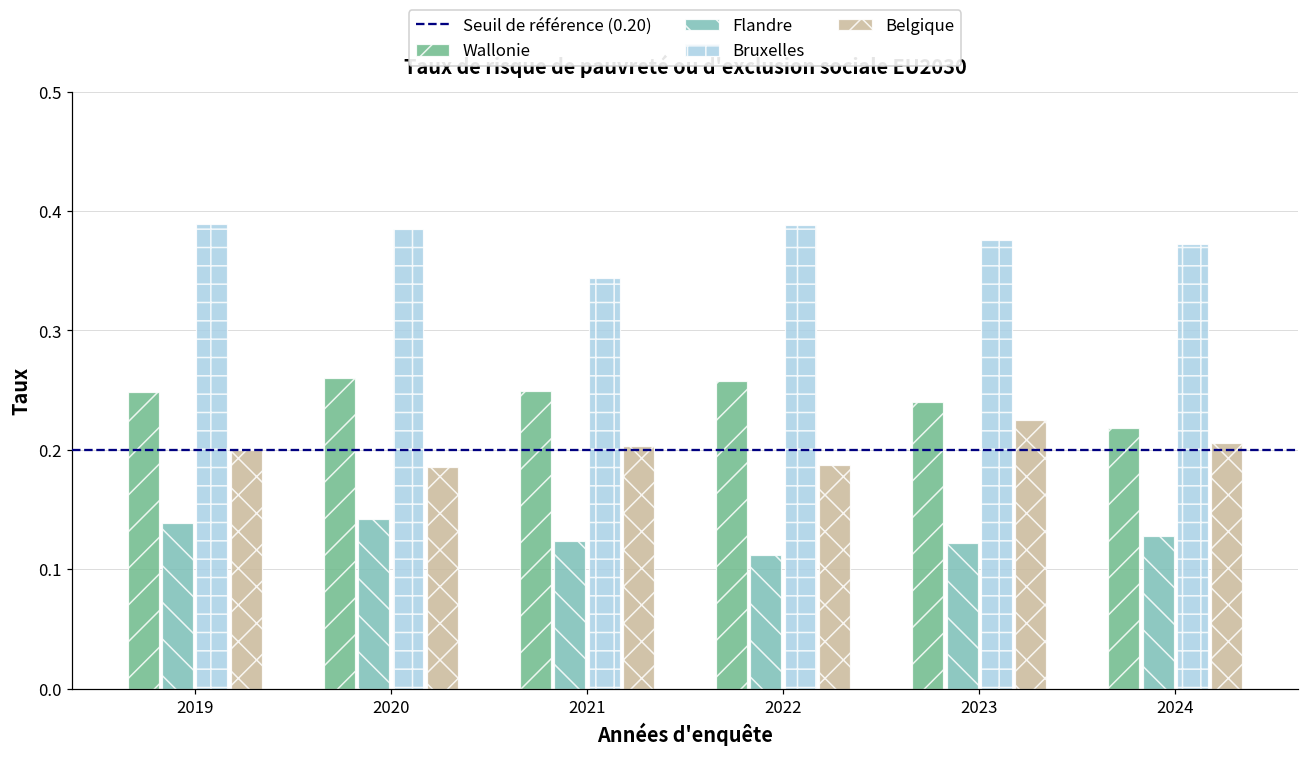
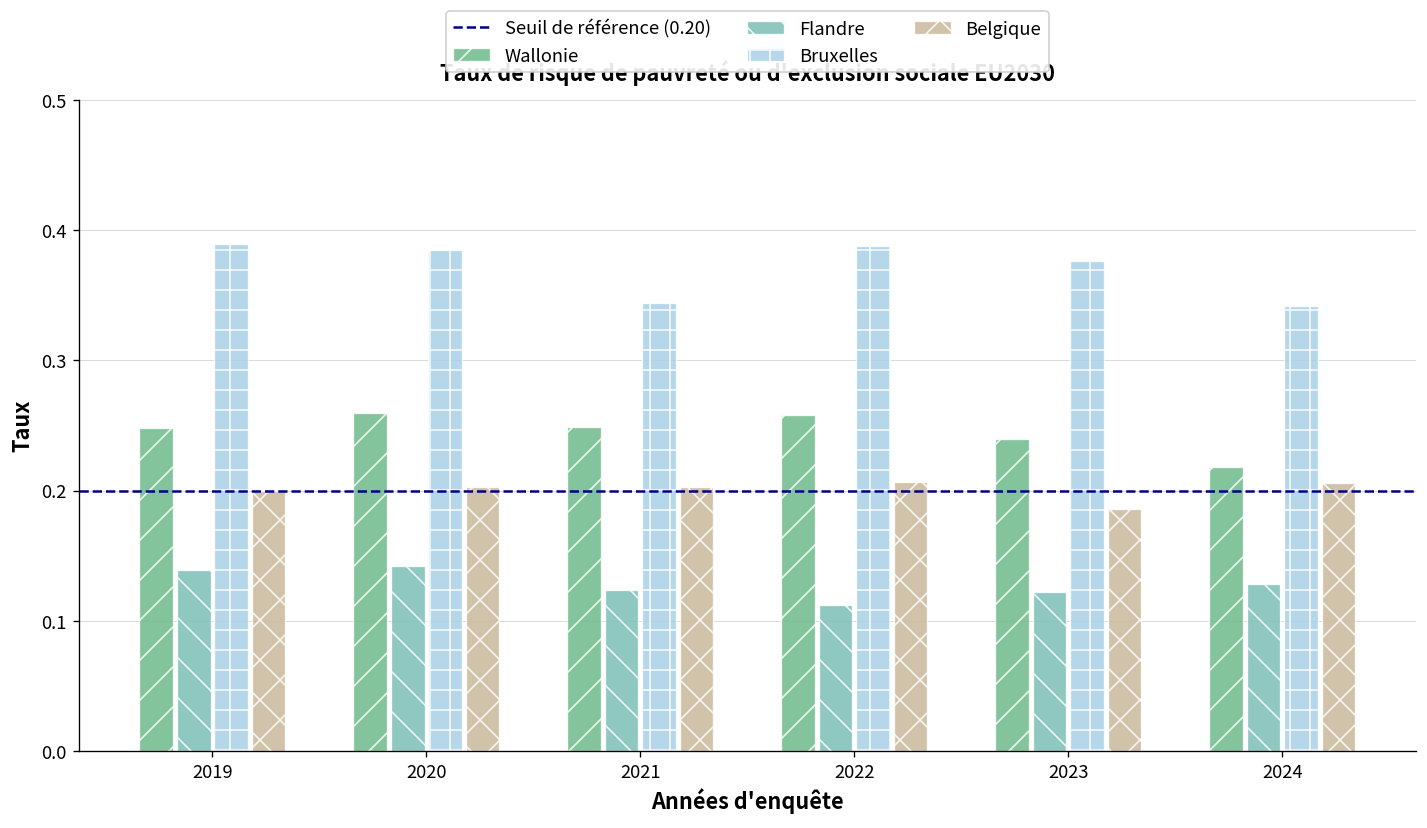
  {
    "Bruxelles": {
      "2019": 0.389,
      "2020": 0.385,
      "2021": 0.344,
      "2022": 0.388,
      "2023": 0.376,
-     "2024": 0.372
+     "2024": 0.342
    },
    "Belgique": {
      "2019": 0.200,
-     "2020": 0.186,
+     "2020": 0.203,
      "2021": 0.203,
-     "2022": 0.187,
-     "2023": 0.225,
+     "2022": 0.207,
+     "2023": 0.186,
      "2024": 0.206
    }
  }
